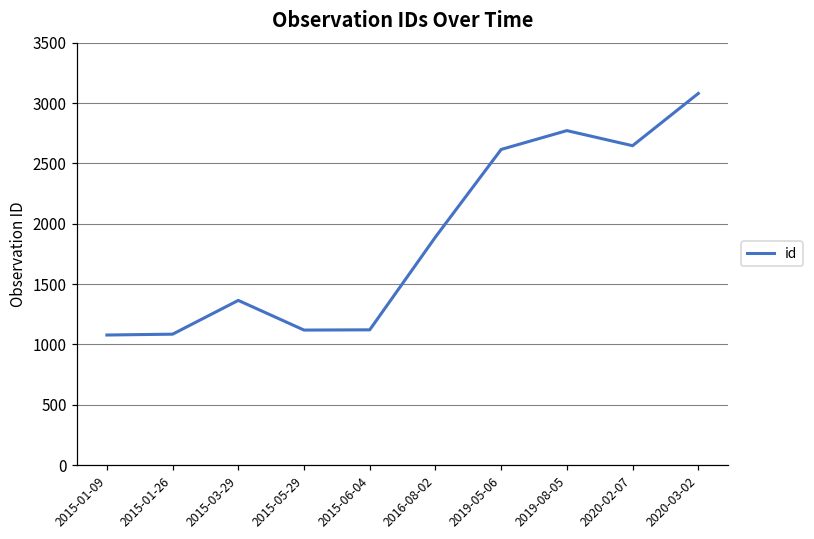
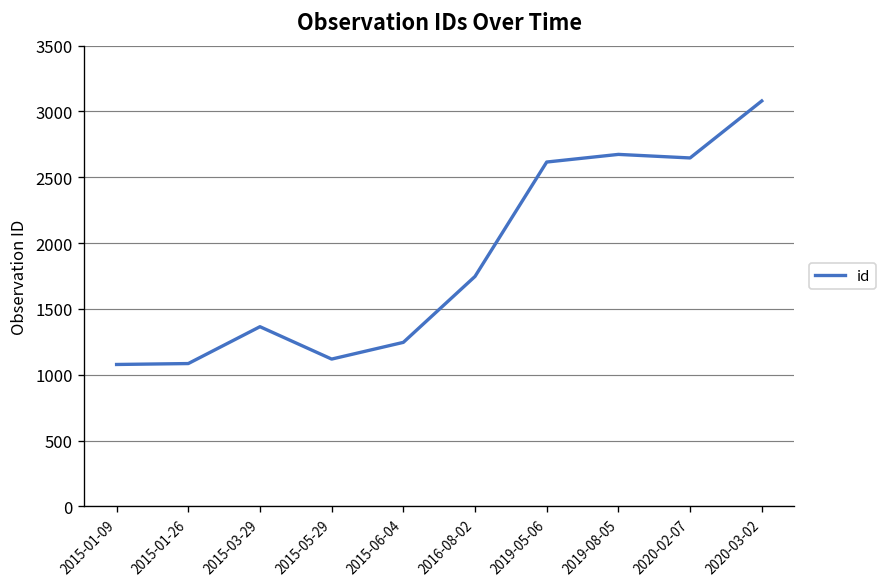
  {
    "2015-01-09": 1080,
    "2015-01-26": 1090,
    "2015-03-29": 1370,
    "2015-05-29": 1120,
-   "2015-06-04": 1120,
-   "2016-08-02": 1890,
+   "2015-06-04": 1250,
+   "2016-08-02": 1750,
    "2019-05-06": 2620,
-   "2019-08-05": 2770,
+   "2019-08-05": 2670,
    "2020-02-07": 2650,
    "2020-03-02": 3080
  }
